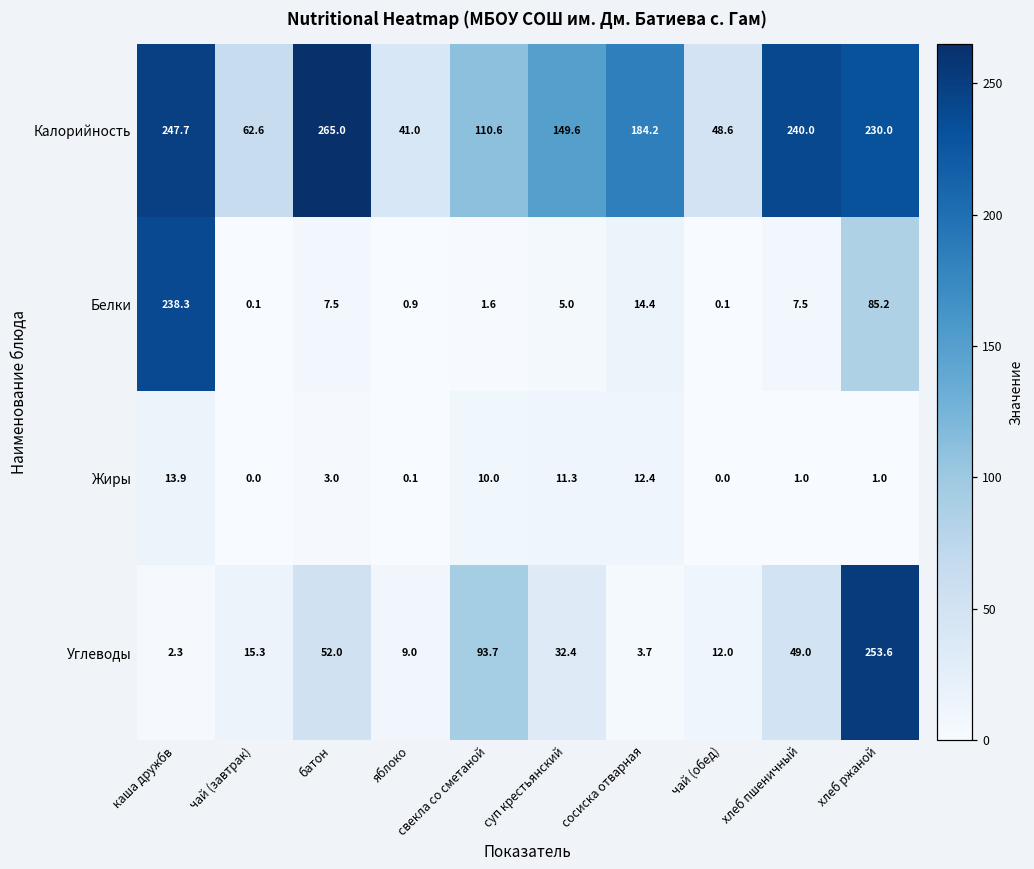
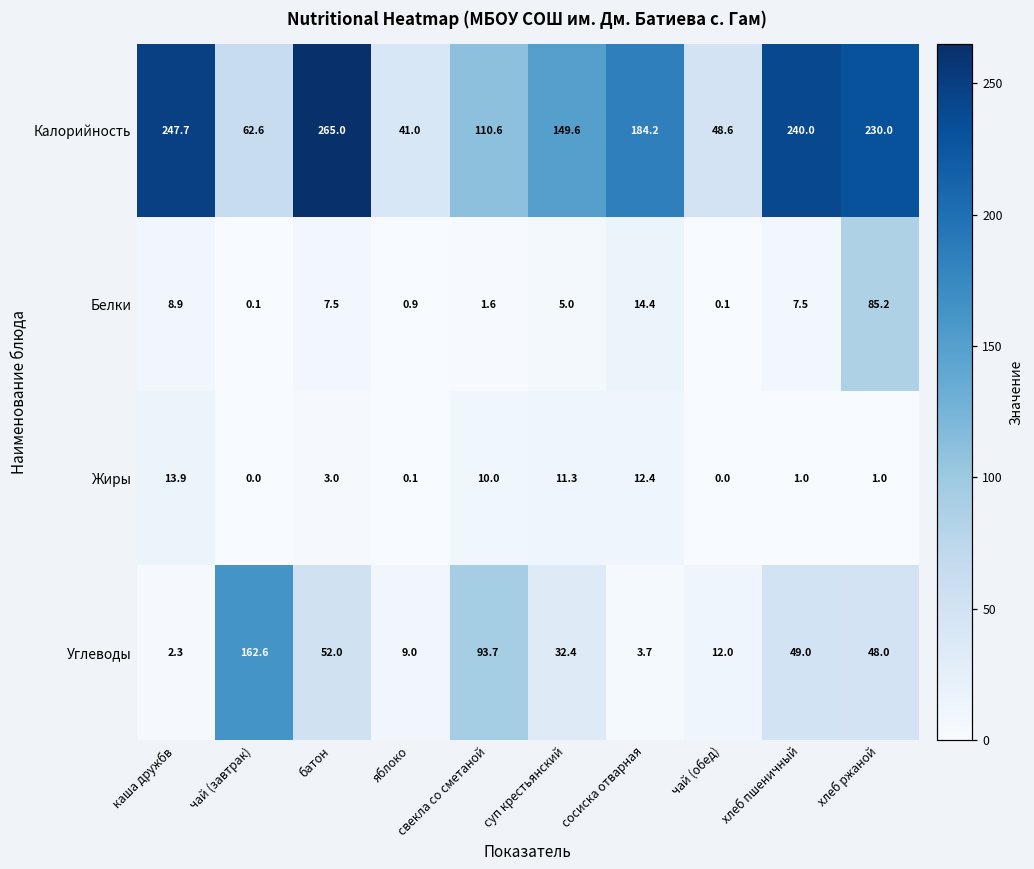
  {
    "Калорийность": {
      "каша дружбв": 247.7,
      "чай (завтрак)": 62.6,
      "батон": 265.0,
      "яблоко": 41.0,
      "свекла со сметаной": 110.6,
      "суп крестьянский": 149.6,
      "сосиска отварная": 184.2,
      "чай (обед)": 48.6,
      "хлеб пшеничный": 240.0,
      "хлеб ржаной": 230.0
    },
    "Белки": {
-     "каша дружбв": 238.3,
+     "каша дружбв": 8.9,
      "чай (завтрак)": 0.1,
      "батон": 7.5,
      "яблоко": 0.9,
      "свекла со сметаной": 1.6,
      "суп крестьянский": 5.0,
      "сосиска отварная": 14.4,
      "чай (обед)": 0.1,
      "хлеб пшеничный": 7.5,
      "хлеб ржаной": 85.2
    },
    "Жиры": {
      "каша дружбв": 13.9,
      "чай (завтрак)": 0.0,
      "батон": 3.0,
      "яблоко": 0.1,
      "свекла со сметаной": 10.0,
      "суп крестьянский": 11.3,
      "сосиска отварная": 12.4,
      "чай (обед)": 0.0,
      "хлеб пшеничный": 1.0,
      "хлеб ржаной": 1.0
    },
    "Углеводы": {
      "каша дружбв": 2.3,
-     "чай (завтрак)": 15.3,
+     "чай (завтрак)": 162.6,
      "батон": 52.0,
      "яблоко": 9.0,
      "свекла со сметаной": 93.7,
      "суп крестьянский": 32.4,
      "сосиска отварная": 3.7,
      "чай (обед)": 12.0,
      "хлеб пшеничный": 49.0,
-     "хлеб ржаной": 253.6
+     "хлеб ржаной": 48.0
    }
  }
